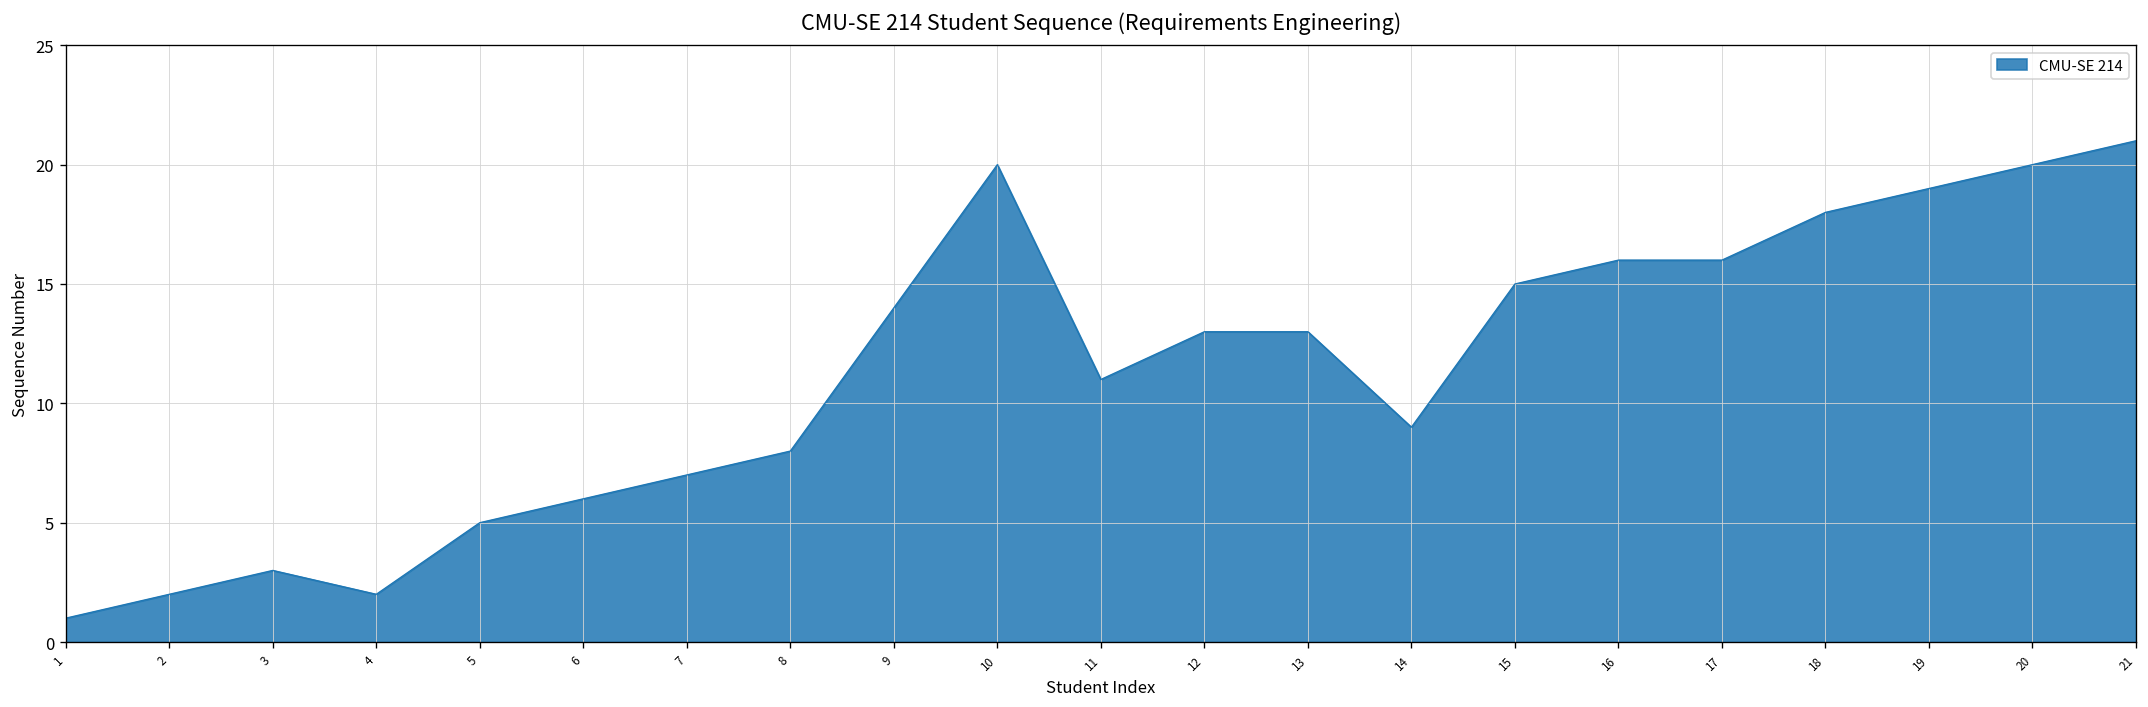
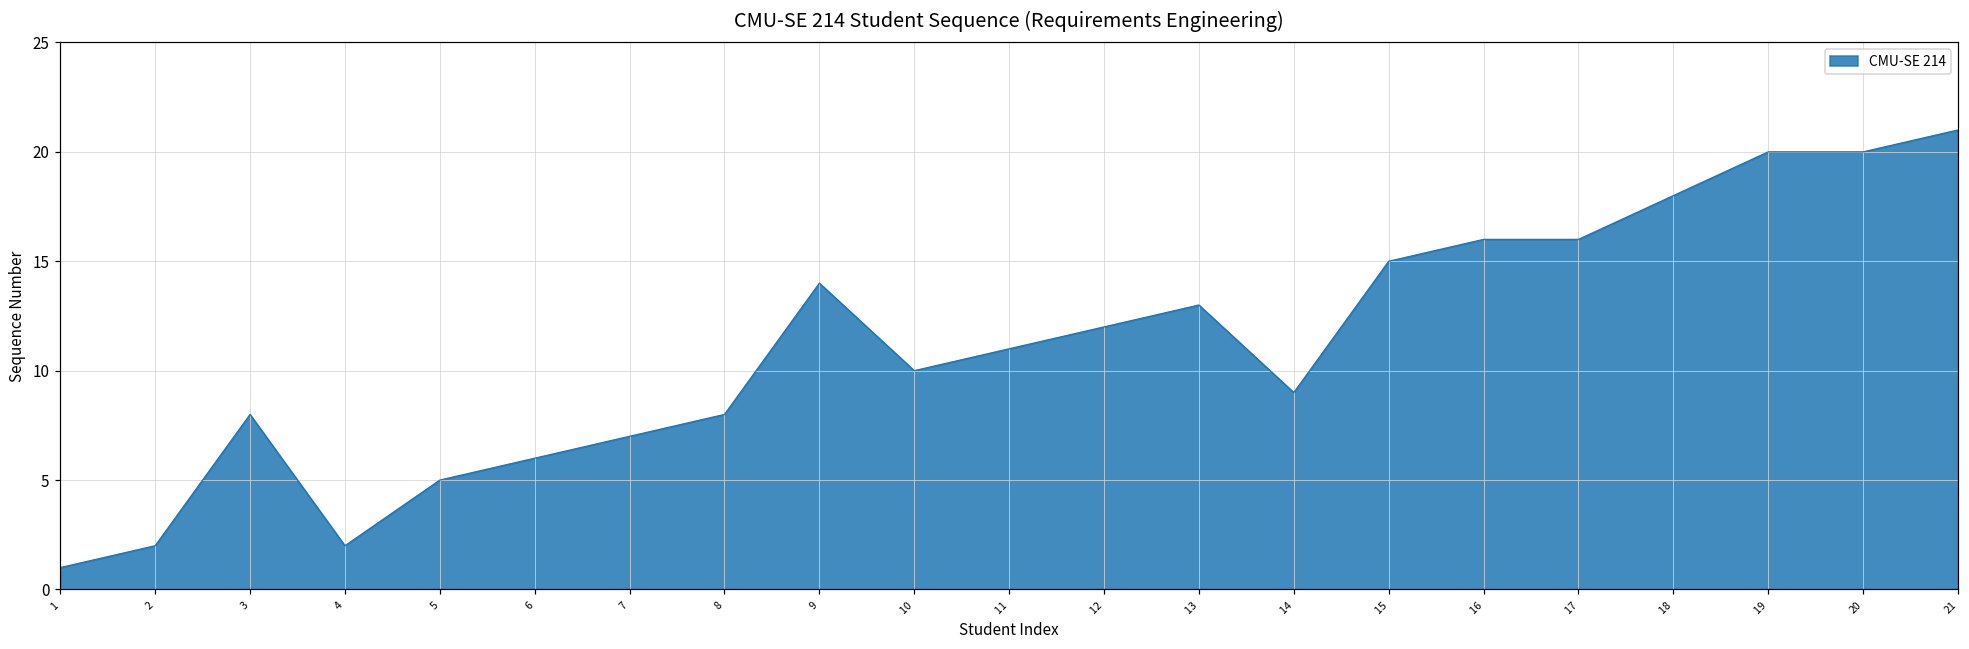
  {
    "1": 1,
    "2": 2,
-   "3": 3,
+   "3": 8,
    "4": 2,
    "5": 5,
    "6": 6,
    "7": 7,
    "8": 8,
    "9": 14,
-   "10": 20,
+   "10": 10,
    "11": 11,
-   "12": 13,
+   "12": 12,
    "13": 13,
    "14": 9,
    "15": 15,
    "16": 16,
    "17": 16,
    "18": 18,
-   "19": 19,
+   "19": 20,
    "20": 20,
    "21": 21
  }
